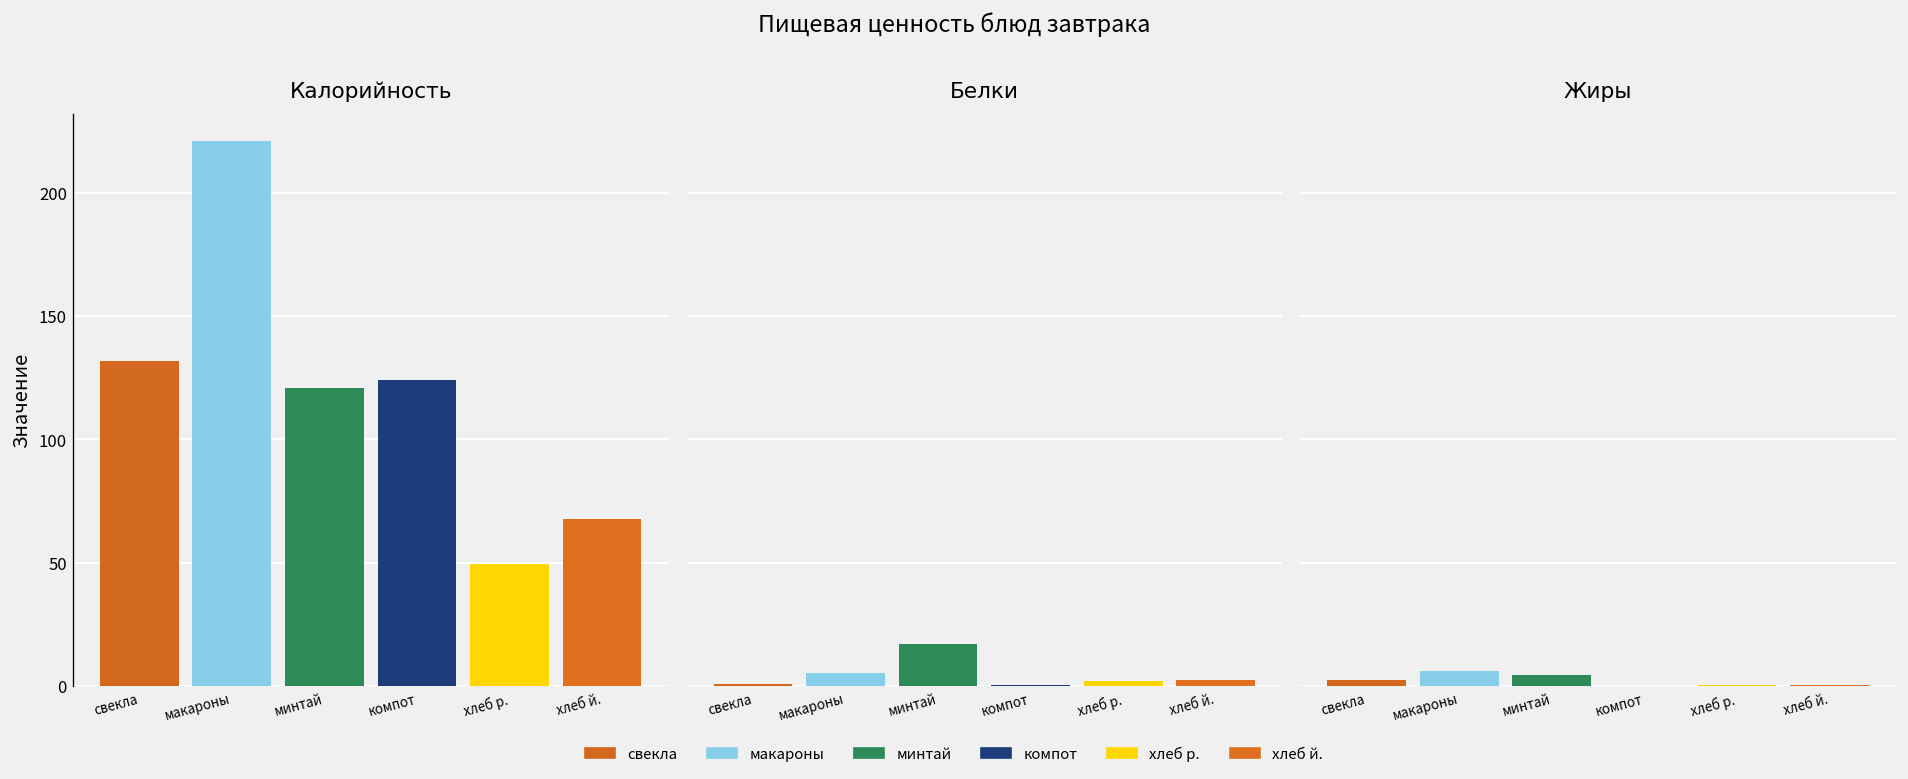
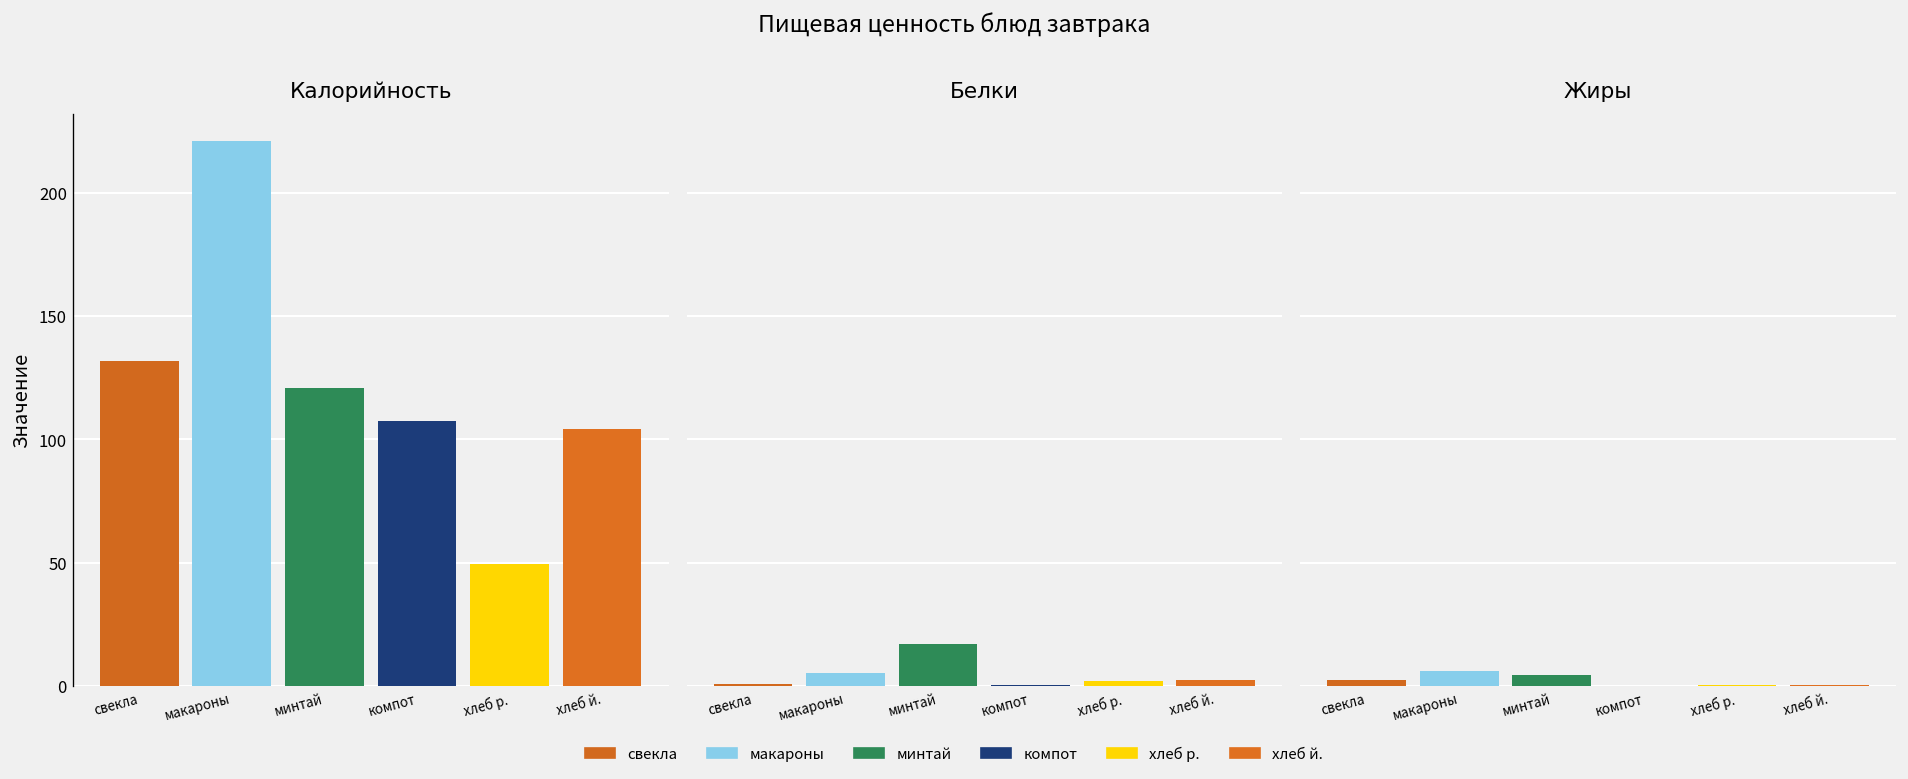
  {
    "Калорийность": {
      "свекла": 132,
      "макароны": 221,
      "минтай": 121,
-     "компот": 124,
+     "компот": 107,
      "хлеб р.": 50,
-     "хлеб й.": 68
+     "хлеб й.": 104
    }
  }
